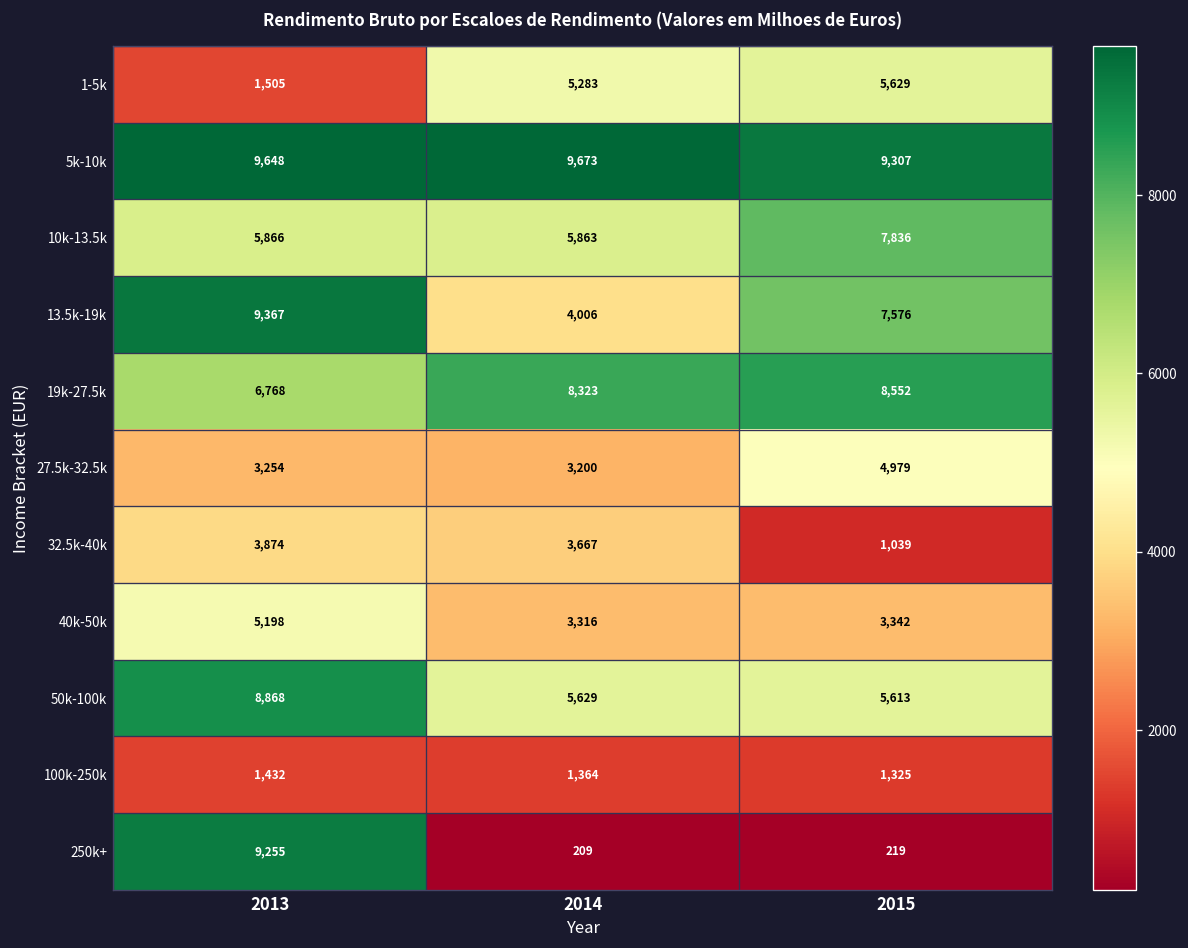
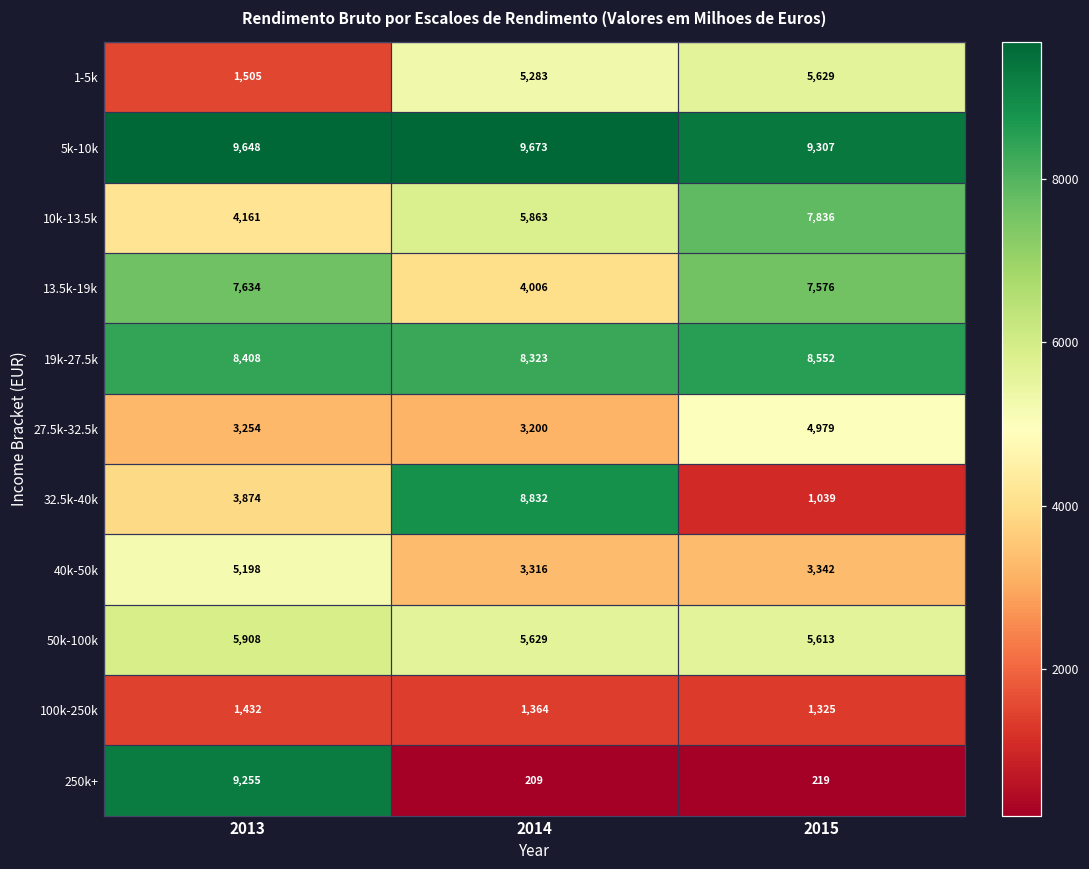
  {
    "1-5k": {
      "2013": "1,505",
      "2014": "5,283",
      "2015": "5,629"
    },
    "5k-10k": {
      "2013": "9,648",
      "2014": "9,673",
      "2015": "9,307"
    },
    "10k-13.5k": {
-     "2013": "5,866",
+     "2013": "4,161",
      "2014": "5,863",
      "2015": "7,836"
    },
    "13.5k-19k": {
-     "2013": "9,367",
+     "2013": "7,634",
      "2014": "4,006",
      "2015": "7,576"
    },
    "19k-27.5k": {
-     "2013": "6,768",
+     "2013": "8,408",
      "2014": "8,323",
      "2015": "8,552"
    },
    "27.5k-32.5k": {
      "2013": "3,254",
      "2014": "3,200",
      "2015": "4,979"
    },
    "32.5k-40k": {
      "2013": "3,874",
-     "2014": "3,667",
+     "2014": "8,832",
      "2015": "1,039"
    },
    "40k-50k": {
      "2013": "5,198",
      "2014": "3,316",
      "2015": "3,342"
    },
    "50k-100k": {
-     "2013": "8,868",
+     "2013": "5,908",
      "2014": "5,629",
      "2015": "5,613"
    },
    "100k-250k": {
      "2013": "1,432",
      "2014": "1,364",
      "2015": "1,325"
    },
    "250k+": {
      "2013": "9,255",
      "2014": "209",
      "2015": "219"
    }
  }
